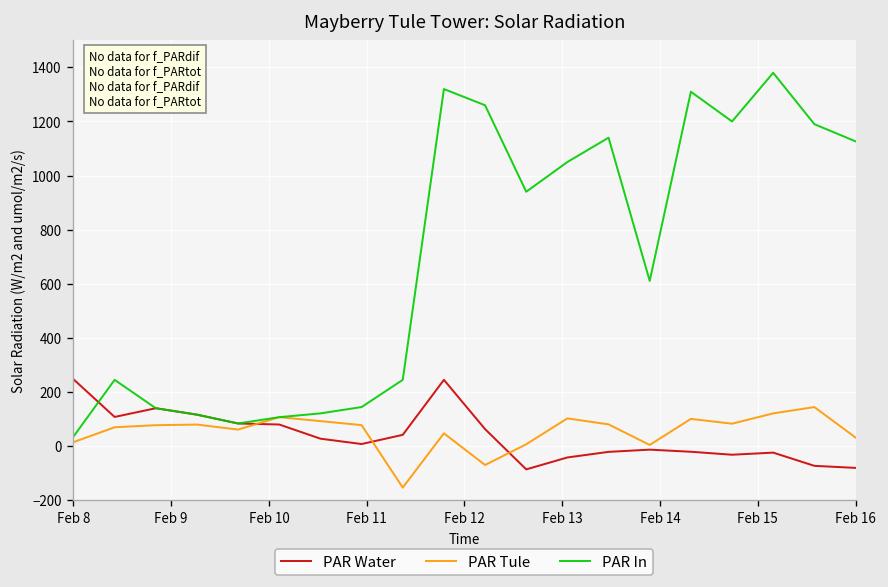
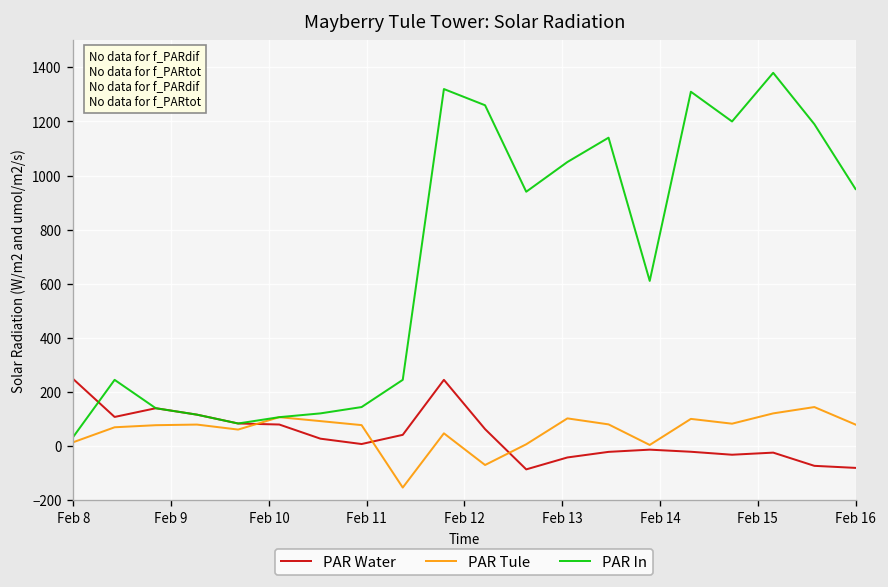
  {
    "PAR Water": {
      "Feb 8": 250,
      "Feb 16": -80
    },
    "PAR Tule": {
      "Feb 8": 10,
-     "Feb 16": 30
+     "Feb 16": 80
    },
    "PAR In": {
      "Feb 8": 30,
-     "Feb 16": 1130
+     "Feb 16": 950
    }
  }
